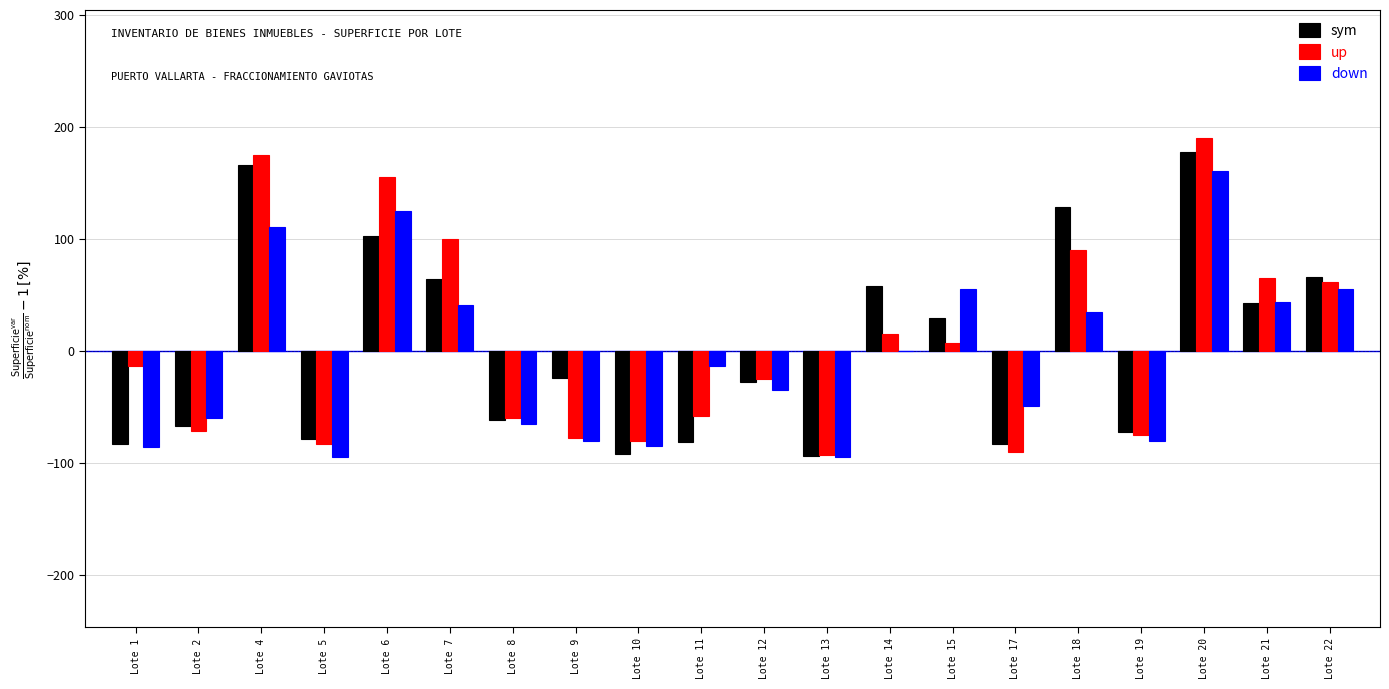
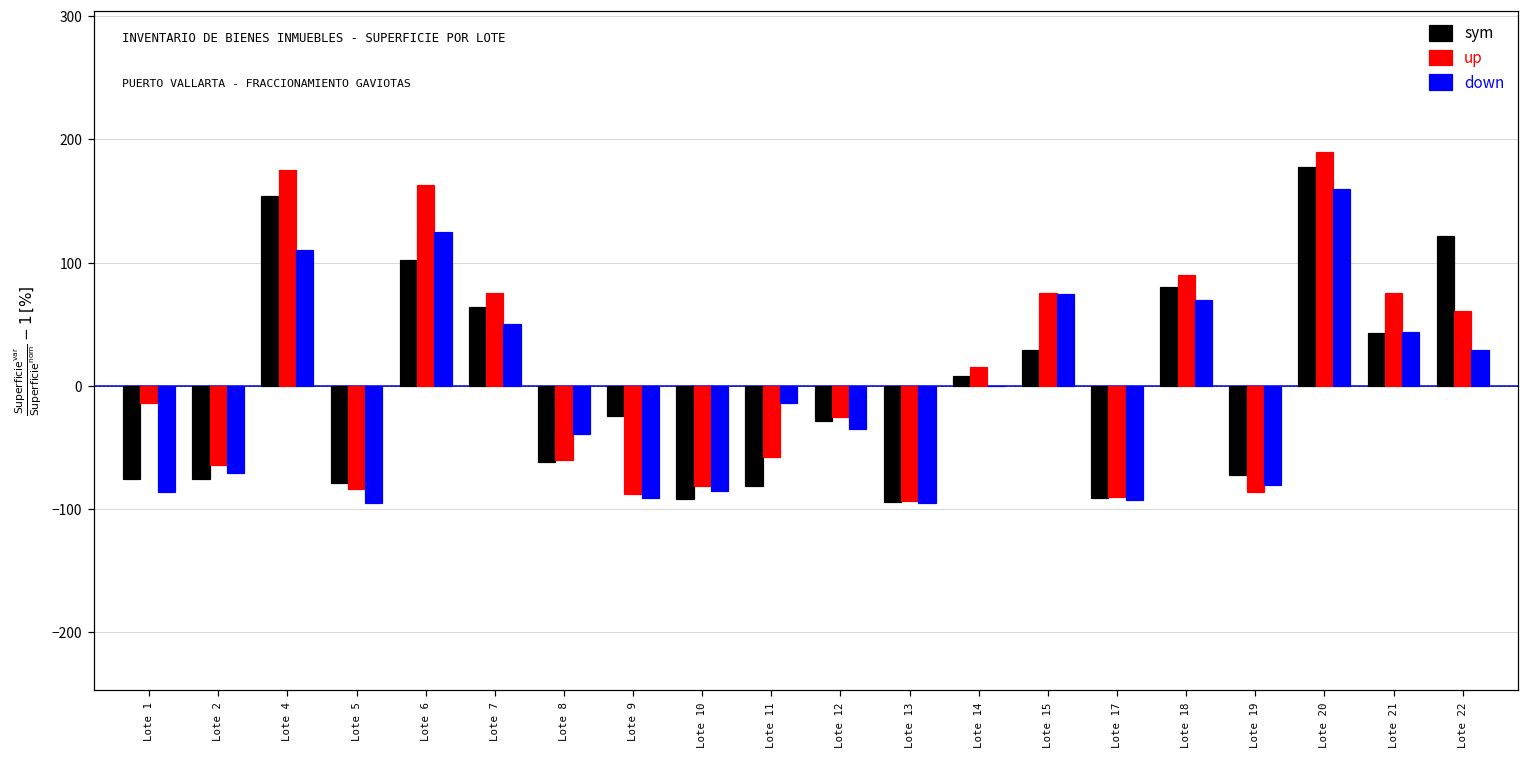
  {
    "sym": {
-     "Lote 1": -84,
-     "Lote 2": -68,
-     "Lote 4": 166,
+     "Lote 1": -76,
+     "Lote 2": -76,
+     "Lote 4": 154,
      "Lote 5": -79,
      "Lote 6": 102,
      "Lote 7": 64,
      "Lote 8": -62,
      "Lote 9": -24,
      "Lote 10": -92,
      "Lote 11": -82,
      "Lote 12": -28,
      "Lote 13": -94,
-     "Lote 14": 57,
+     "Lote 14": 8,
      "Lote 15": 29,
-     "Lote 17": -84,
-     "Lote 18": 128,
+     "Lote 17": -91,
+     "Lote 18": 80,
      "Lote 19": -72,
      "Lote 20": 178,
      "Lote 21": 43,
-     "Lote 22": 66
+     "Lote 22": 122
    },
    "up": {
      "Lote 1": -14,
-     "Lote 2": -71,
+     "Lote 2": -64,
      "Lote 4": 175,
      "Lote 5": -84,
-     "Lote 6": 155,
-     "Lote 7": 100,
+     "Lote 6": 163,
+     "Lote 7": 75,
      "Lote 8": -60,
-     "Lote 9": -78,
+     "Lote 9": -88,
      "Lote 10": -81,
      "Lote 11": -58,
      "Lote 12": -25,
      "Lote 13": -94,
      "Lote 14": 15,
-     "Lote 15": 7,
+     "Lote 15": 75,
      "Lote 17": -90,
      "Lote 18": 90,
-     "Lote 19": -75,
+     "Lote 19": -86,
      "Lote 20": 190,
-     "Lote 21": 65,
+     "Lote 21": 75,
      "Lote 22": 61
    },
    "down": {
      "Lote 1": -86,
-     "Lote 2": -60,
+     "Lote 2": -71,
      "Lote 4": 110,
      "Lote 5": -95,
      "Lote 6": 125,
-     "Lote 7": 41,
-     "Lote 8": -65,
-     "Lote 9": -81,
+     "Lote 7": 50,
+     "Lote 8": -39,
+     "Lote 9": -91,
      "Lote 10": -85,
      "Lote 11": -14,
      "Lote 12": -35,
      "Lote 13": -95,
      "Lote 14": 0,
-     "Lote 15": 55,
-     "Lote 17": -49,
-     "Lote 18": 34,
+     "Lote 15": 74,
+     "Lote 17": -93,
+     "Lote 18": 70,
      "Lote 19": -81,
      "Lote 20": 160,
      "Lote 21": 44,
-     "Lote 22": 55
+     "Lote 22": 29
    }
  }
